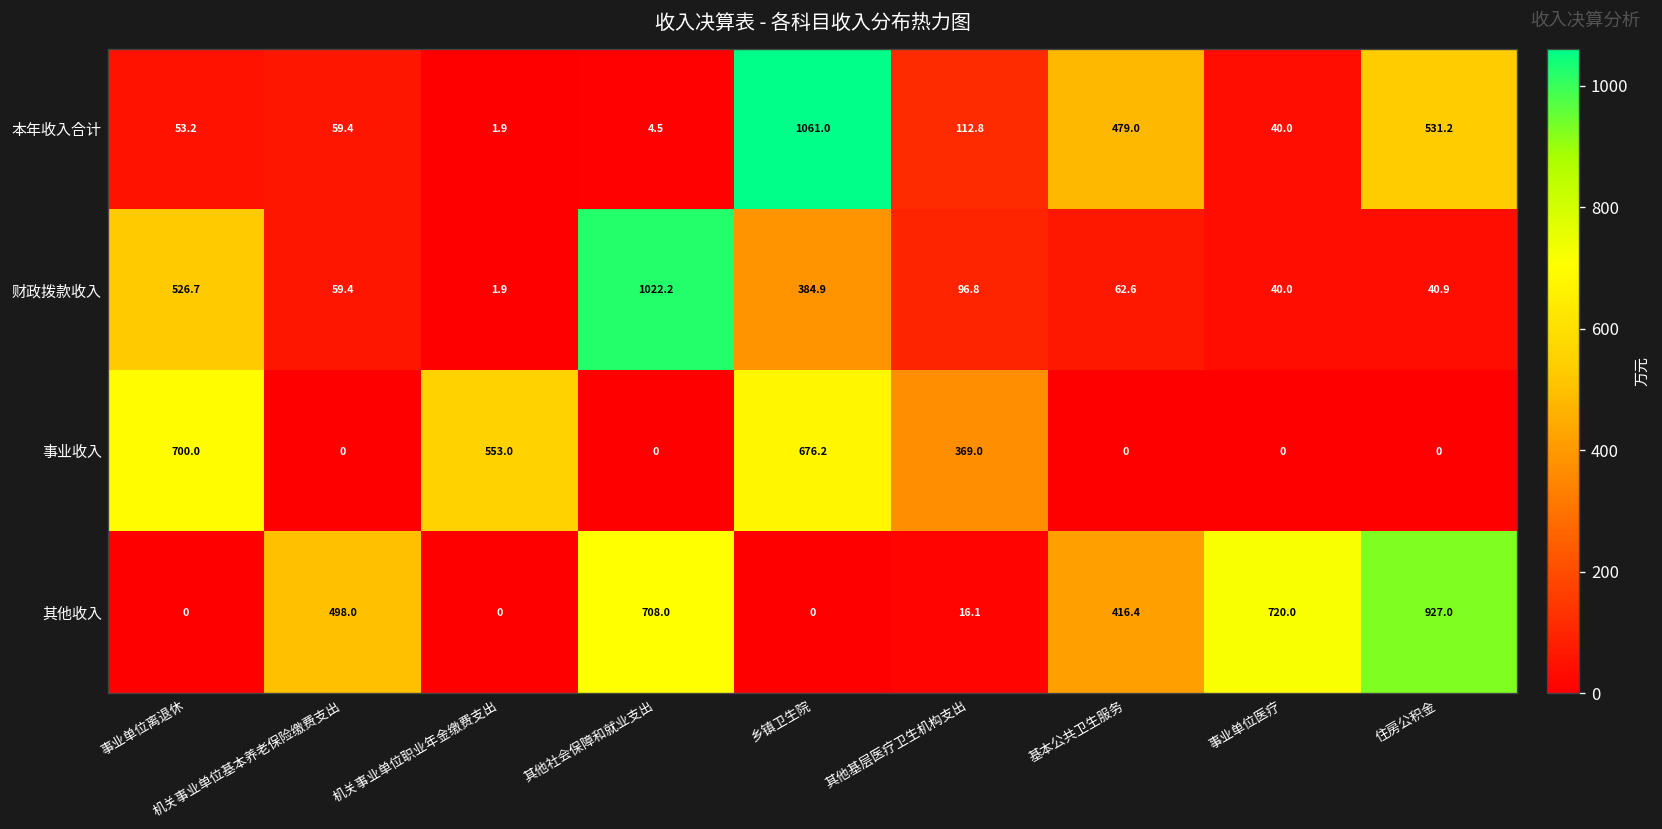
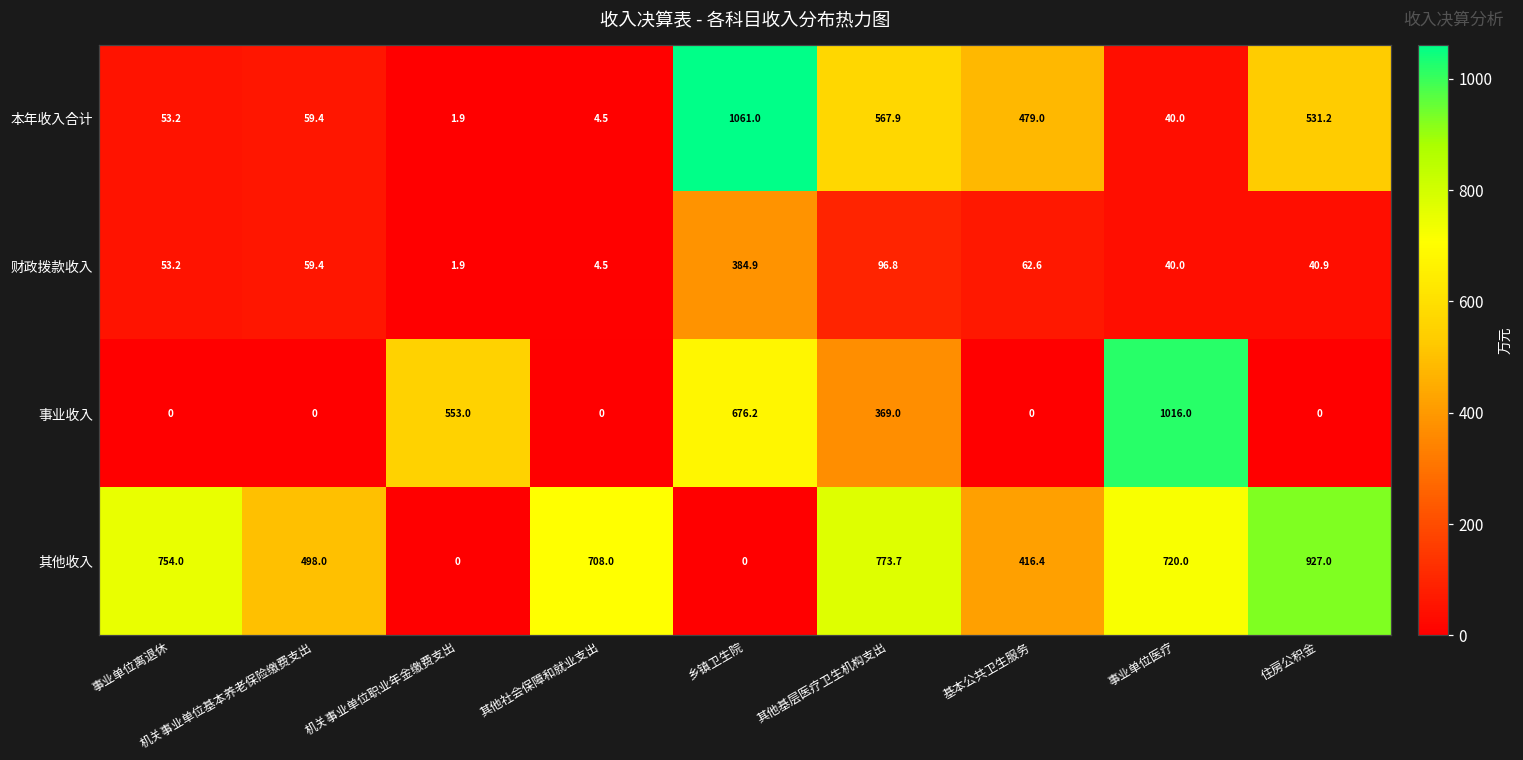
  {
    "本年收入合计": {
      "事业单位离退休": 53.2,
      "机关事业单位基本养老保险缴费支出": 59.4,
      "机关事业单位职业年金缴费支出": 1.9,
      "其他社会保障和就业支出": 4.5,
      "乡镇卫生院": 1061.0,
-     "其他基层医疗卫生机构支出": 112.8,
+     "其他基层医疗卫生机构支出": 567.9,
      "基本公共卫生服务": 479.0,
      "事业单位医疗": 40.0,
      "住房公积金": 531.2
    },
    "财政拨款收入": {
-     "事业单位离退休": 526.7,
+     "事业单位离退休": 53.2,
      "机关事业单位基本养老保险缴费支出": 59.4,
      "机关事业单位职业年金缴费支出": 1.9,
-     "其他社会保障和就业支出": 1022.2,
+     "其他社会保障和就业支出": 4.5,
      "乡镇卫生院": 384.9,
      "其他基层医疗卫生机构支出": 96.8,
      "基本公共卫生服务": 62.6,
      "事业单位医疗": 40.0,
      "住房公积金": 40.9
    },
    "事业收入": {
-     "事业单位离退休": 700.0,
+     "事业单位离退休": 0,
      "机关事业单位基本养老保险缴费支出": 0,
      "机关事业单位职业年金缴费支出": 553.0,
      "其他社会保障和就业支出": 0,
      "乡镇卫生院": 676.2,
      "其他基层医疗卫生机构支出": 369.0,
      "基本公共卫生服务": 0,
-     "事业单位医疗": 0,
+     "事业单位医疗": 1016.0,
      "住房公积金": 0
    },
    "其他收入": {
-     "事业单位离退休": 0,
+     "事业单位离退休": 754.0,
      "机关事业单位基本养老保险缴费支出": 498.0,
      "机关事业单位职业年金缴费支出": 0,
      "其他社会保障和就业支出": 708.0,
      "乡镇卫生院": 0,
-     "其他基层医疗卫生机构支出": 16.1,
+     "其他基层医疗卫生机构支出": 773.7,
      "基本公共卫生服务": 416.4,
      "事业单位医疗": 720.0,
      "住房公积金": 927.0
    }
  }
